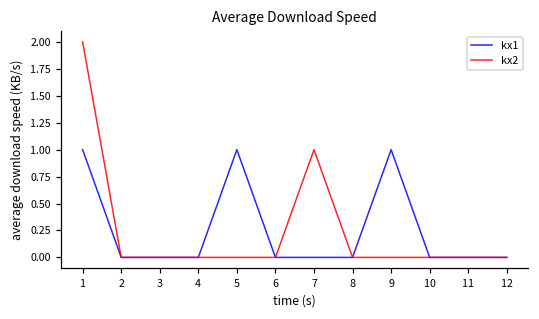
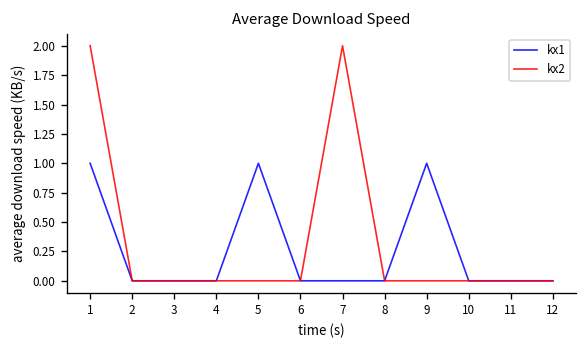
  {
    "kx1": {
      "1": 1,
      "5": 1,
      "7": 0,
      "9": 1
    },
    "kx2": {
      "1": 2,
      "5": 0,
-     "7": 1,
+     "7": 2,
      "9": 0
    }
  }
